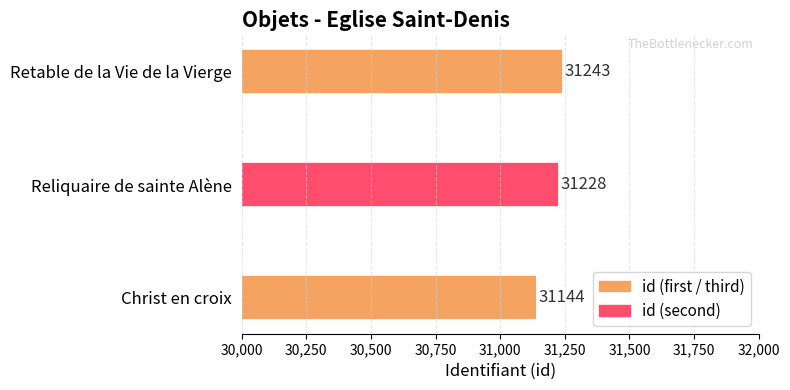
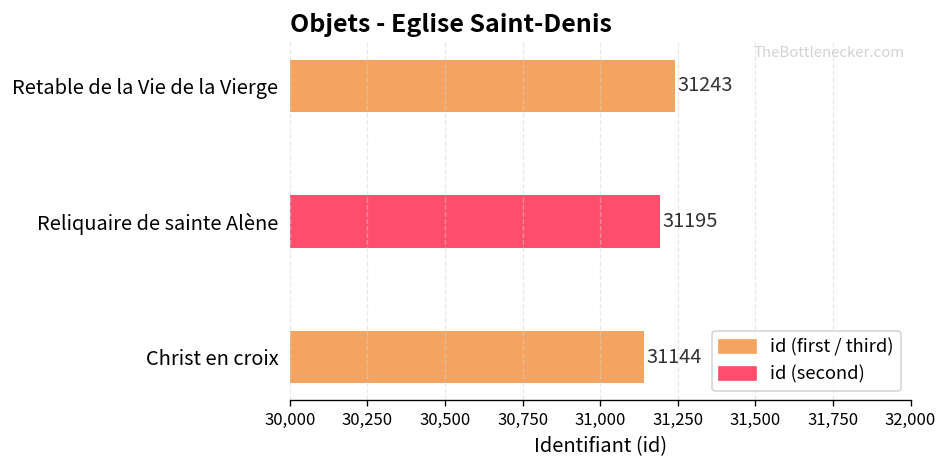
  {
    "Retable de la Vie de la Vierge": 31243,
-   "Reliquaire de sainte Alène": 31228,
+   "Reliquaire de sainte Alène": 31195,
    "Christ en croix": 31144
  }
